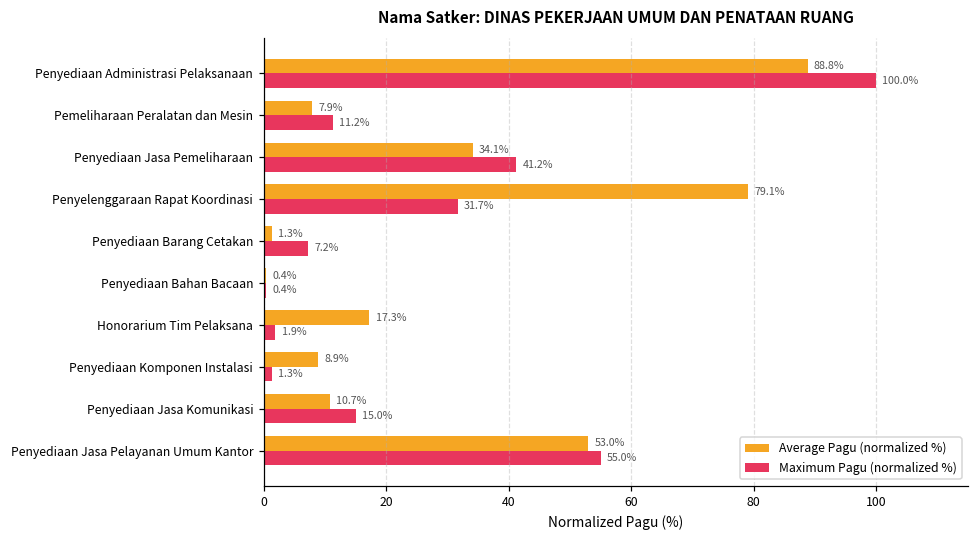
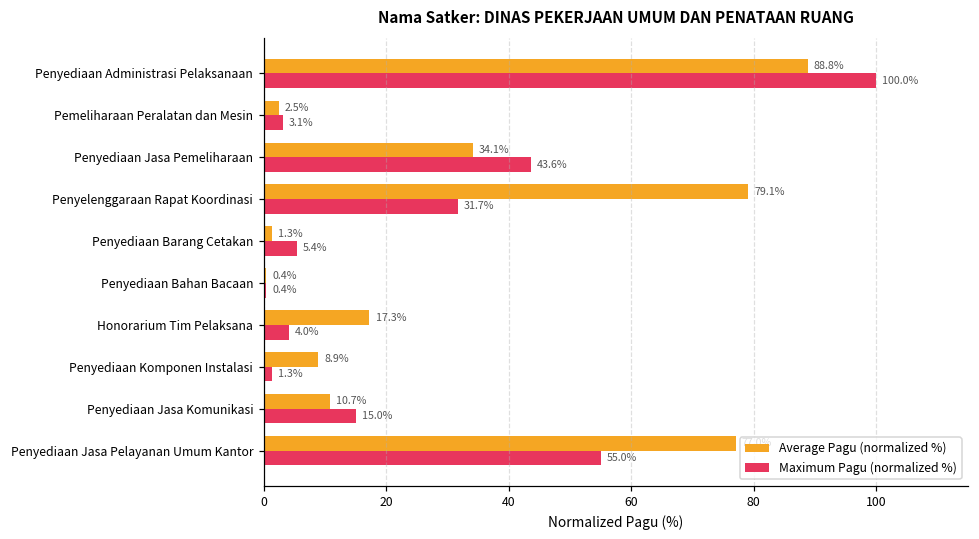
  {
    "Average Pagu (normalized %)": {
      "Penyediaan Administrasi Pelaksanaan": "88.8%",
-     "Pemeliharaan Peralatan dan Mesin": "7.9%",
+     "Pemeliharaan Peralatan dan Mesin": "2.5%",
      "Penyediaan Jasa Pemeliharaan": "34.1%",
      "Penyelenggaraan Rapat Koordinasi": "79.1%",
      "Penyediaan Barang Cetakan": "1.3%",
      "Penyediaan Bahan Bacaan": "0.4%",
      "Honorarium Tim Pelaksana": "17.3%",
      "Penyediaan Komponen Instalasi": "8.9%",
      "Penyediaan Jasa Komunikasi": "10.7%",
-     "Penyediaan Jasa Pelayanan Umum Kantor": "53"
+     "Penyediaan Jasa Pelayanan Umum Kantor": "77"
    },
    "Maximum Pagu (normalized %)": {
      "Penyediaan Administrasi Pelaksanaan": "100.0%",
-     "Pemeliharaan Peralatan dan Mesin": "11.2%",
-     "Penyediaan Jasa Pemeliharaan": "41.2%",
+     "Pemeliharaan Peralatan dan Mesin": "3.1%",
+     "Penyediaan Jasa Pemeliharaan": "43.6%",
      "Penyelenggaraan Rapat Koordinasi": "31.7%",
-     "Penyediaan Barang Cetakan": "7.2%",
+     "Penyediaan Barang Cetakan": "5.4%",
      "Penyediaan Bahan Bacaan": "0.4%",
-     "Honorarium Tim Pelaksana": "1.9%",
+     "Honorarium Tim Pelaksana": "4.0%",
      "Penyediaan Komponen Instalasi": "1.3%",
      "Penyediaan Jasa Komunikasi": "15.0%",
      "Penyediaan Jasa Pelayanan Umum Kantor": "55.0%"
    }
  }
